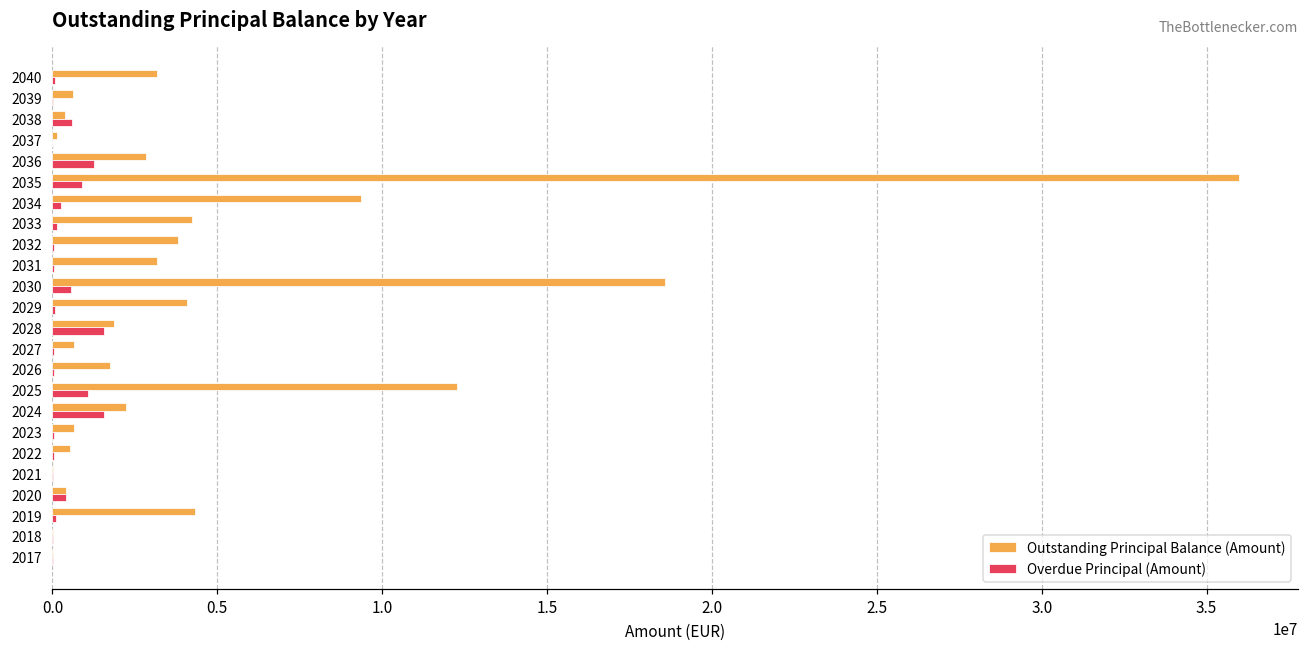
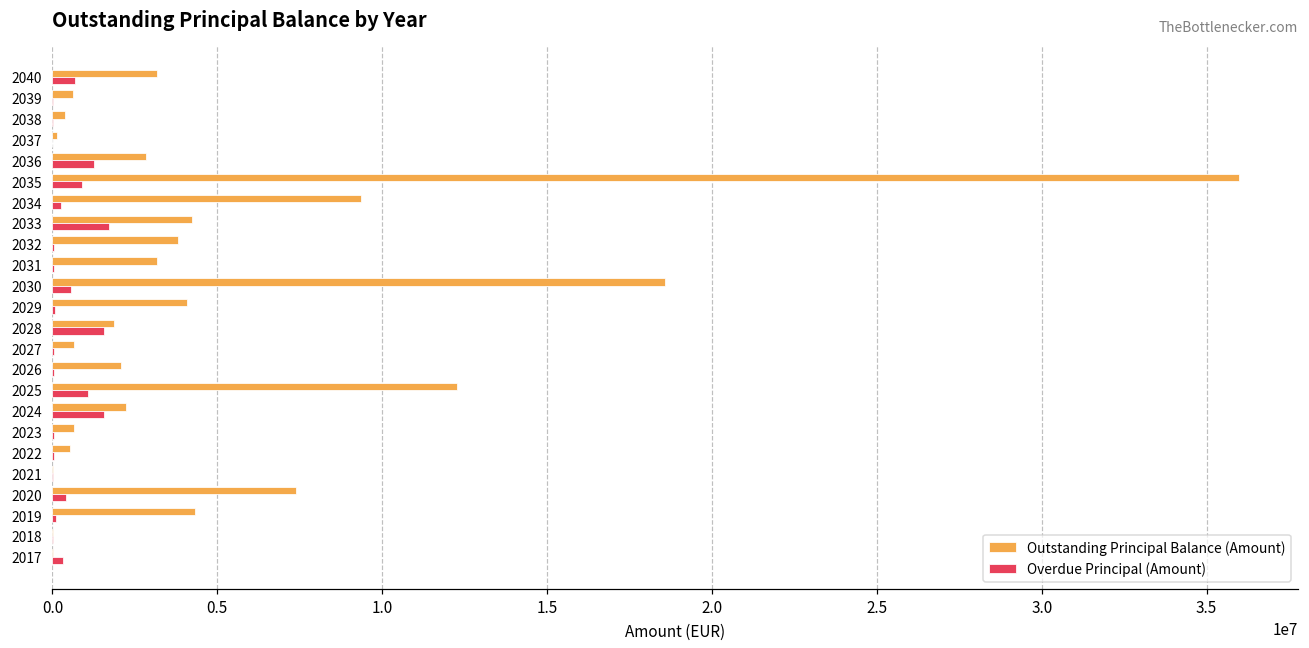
  {
    "Outstanding Principal Balance (Amount)": {
      "2040": 3200000,
      "2039": 600000,
      "2038": 400000,
      "2037": 100000,
      "2036": 2800000,
      "2035": 36000000,
      "2034": 9300000,
      "2033": 4200000,
      "2032": 3800000,
      "2031": 3200000,
      "2030": 18600000,
      "2029": 4100000,
      "2028": 1900000,
      "2027": 700000,
-     "2026": 1700000,
+     "2026": 2100000,
      "2025": 12300000,
      "2024": 2200000,
      "2023": 700000,
      "2022": 500000,
-     "2020": 400000,
+     "2020": 7400000,
      "2019": 4300000
    },
    "Overdue Principal (Amount)": {
-     "2040": 100000,
-     "2038": 600000,
+     "2040": 700000,
+     "2038": 0,
      "2037": 0,
      "2036": 1300000,
      "2035": 900000,
      "2034": 300000,
-     "2033": 100000,
+     "2033": 1700000,
      "2030": 600000,
      "2028": 1600000,
      "2025": 1100000,
      "2024": 1600000,
      "2020": 400000,
      "2019": 100000,
-     "2017": 0
+     "2017": 300000
    }
  }
